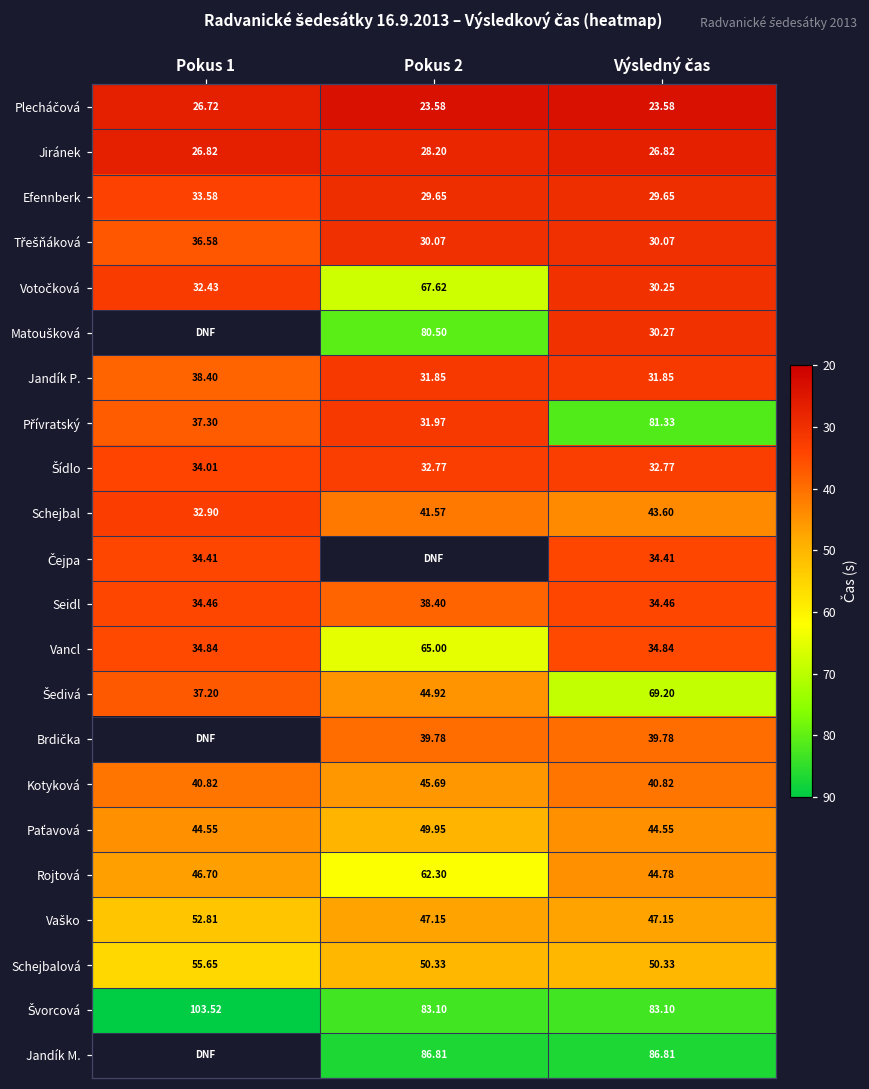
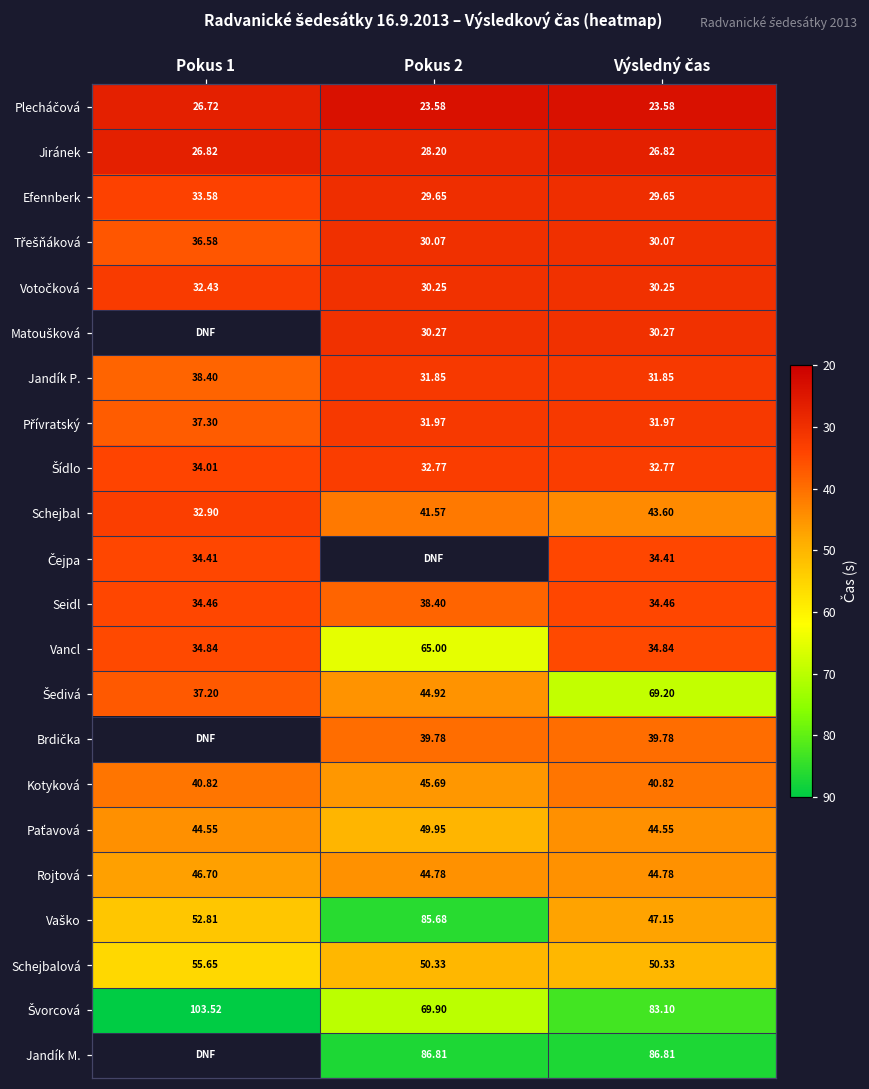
  {
    "Plecháčová": {
      "Pokus 1": 26.72,
      "Pokus 2": 23.58,
      "Výsledný čas": 23.58
    },
    "Jiránek": {
      "Pokus 1": 26.82,
      "Pokus 2": 28.20,
      "Výsledný čas": 26.82
    },
    "Efennberk": {
      "Pokus 1": 33.58,
      "Pokus 2": 29.65,
      "Výsledný čas": 29.65
    },
    "Třešňáková": {
      "Pokus 1": 36.58,
      "Pokus 2": 30.07,
      "Výsledný čas": 30.07
    },
    "Votočková": {
      "Pokus 1": 32.43,
-     "Pokus 2": 67.62,
+     "Pokus 2": 30.25,
      "Výsledný čas": 30.25
    },
    "Matoušková": {
-     "Pokus 2": 80.50,
+     "Pokus 2": 30.27,
      "Výsledný čas": 30.27
    },
    "Jandík P.": {
      "Pokus 1": 38.40,
      "Pokus 2": 31.85,
      "Výsledný čas": 31.85
    },
    "Přívratský": {
      "Pokus 1": 37.30,
      "Pokus 2": 31.97,
-     "Výsledný čas": 81.33
+     "Výsledný čas": 31.97
    },
    "Šídlo": {
      "Pokus 1": 34.01,
      "Pokus 2": 32.77,
      "Výsledný čas": 32.77
    },
    "Schejbal": {
      "Pokus 1": 32.90,
      "Pokus 2": 41.57,
      "Výsledný čas": 43.60
    },
    "Čejpa": {
      "Pokus 1": 34.41,
      "Výsledný čas": 34.41
    },
    "Seidl": {
      "Pokus 1": 34.46,
      "Pokus 2": 38.40,
      "Výsledný čas": 34.46
    },
    "Vancl": {
      "Pokus 1": 34.84,
      "Pokus 2": 65.00,
      "Výsledný čas": 34.84
    },
    "Šedivá": {
      "Pokus 1": 37.20,
      "Pokus 2": 44.92,
      "Výsledný čas": 69.20
    },
    "Brdička": {
      "Pokus 2": 39.78,
      "Výsledný čas": 39.78
    },
    "Kotyková": {
      "Pokus 1": 40.82,
      "Pokus 2": 45.69,
      "Výsledný čas": 40.82
    },
    "Paťavová": {
      "Pokus 1": 44.55,
      "Pokus 2": 49.95,
      "Výsledný čas": 44.55
    },
    "Rojtová": {
      "Pokus 1": 46.70,
-     "Pokus 2": 62.30,
+     "Pokus 2": 44.78,
      "Výsledný čas": 44.78
    },
    "Vaško": {
      "Pokus 1": 52.81,
-     "Pokus 2": 47.15,
+     "Pokus 2": 85.68,
      "Výsledný čas": 47.15
    },
    "Schejbalová": {
      "Pokus 1": 55.65,
      "Pokus 2": 50.33,
      "Výsledný čas": 50.33
    },
    "Švorcová": {
      "Pokus 1": 103.52,
-     "Pokus 2": 83.10,
+     "Pokus 2": 69.90,
      "Výsledný čas": 83.10
    },
    "Jandík M.": {
      "Pokus 2": 86.81,
      "Výsledný čas": 86.81
    }
  }
